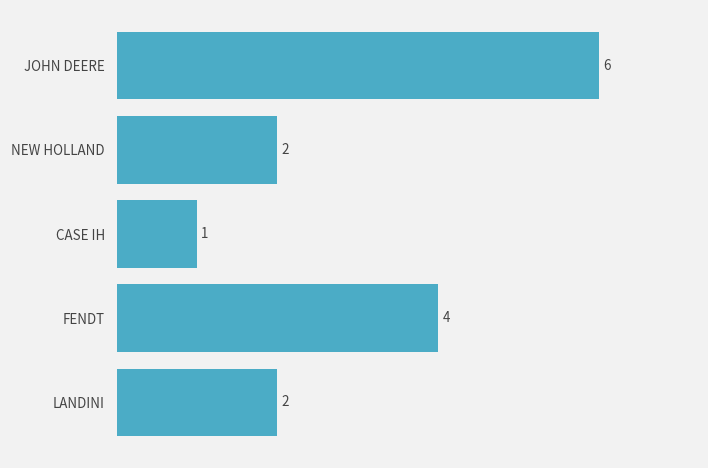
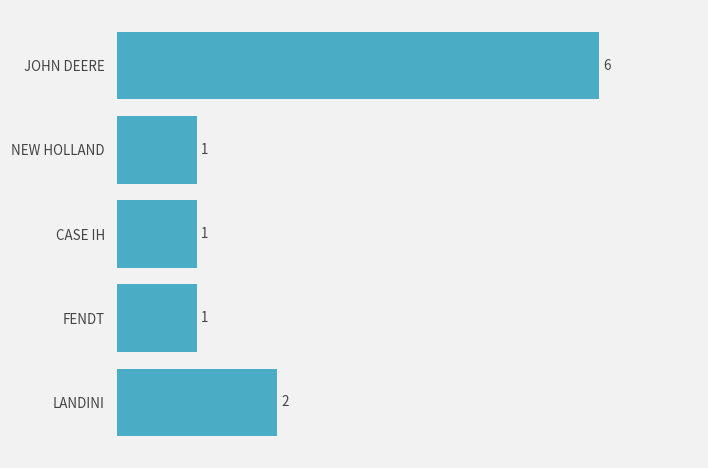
  {
    "JOHN DEERE": 6,
-   "NEW HOLLAND": 2,
+   "NEW HOLLAND": 1,
    "CASE IH": 1,
-   "FENDT": 4,
+   "FENDT": 1,
    "LANDINI": 2
  }
